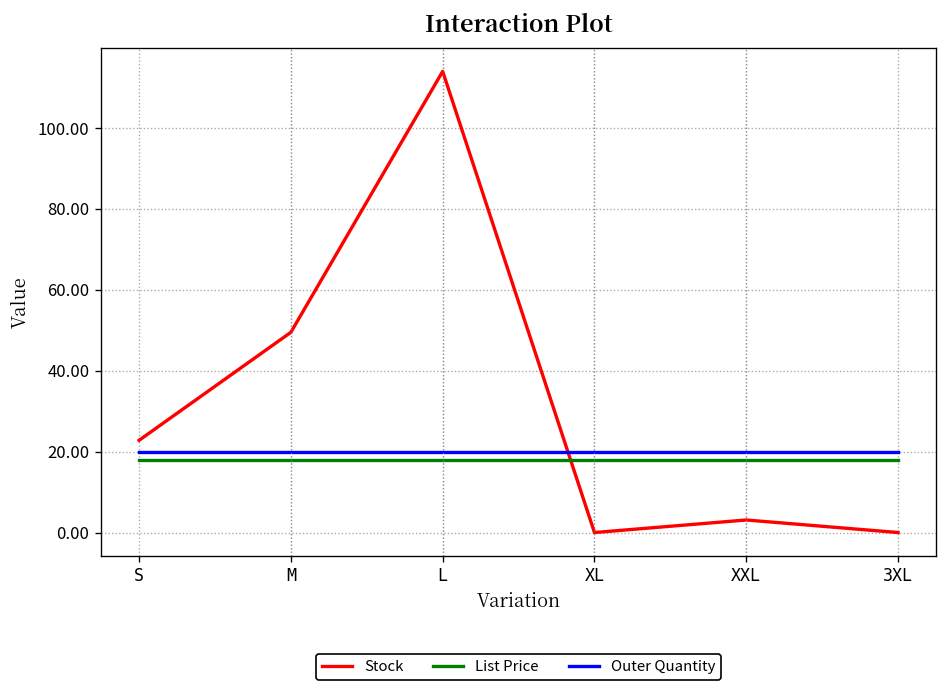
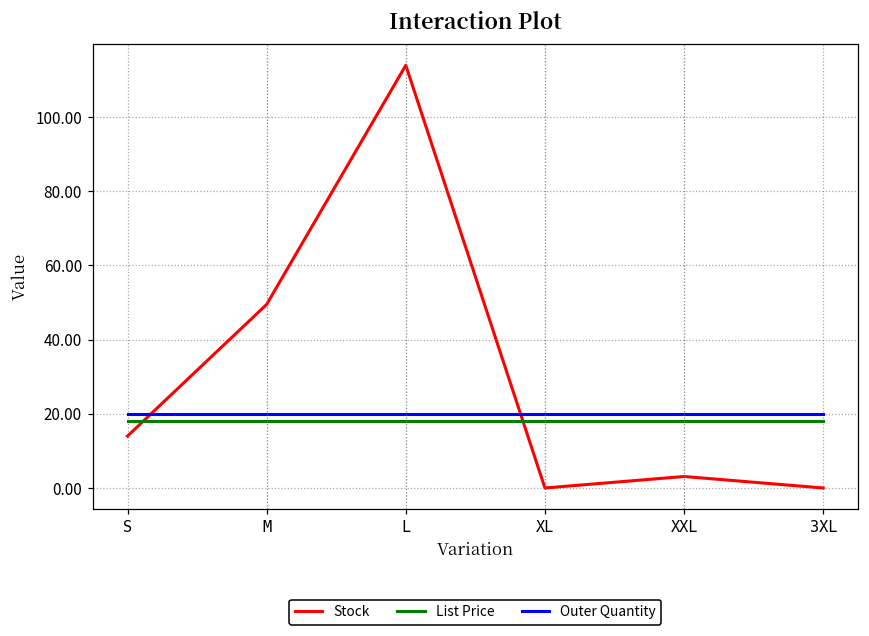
  {
    "Stock": {
-     "S": 23,
+     "S": 14,
      "M": 50,
      "L": 114,
      "XL": 0,
      "XXL": 3,
      "3XL": 0
    },
    "List Price": {
      "S": 18,
      "M": 18,
      "L": 18,
      "XL": 18,
      "XXL": 18,
      "3XL": 18
    },
    "Outer Quantity": {
      "S": 20,
      "M": 20,
      "L": 20,
      "XL": 20,
      "XXL": 20,
      "3XL": 20
    }
  }
